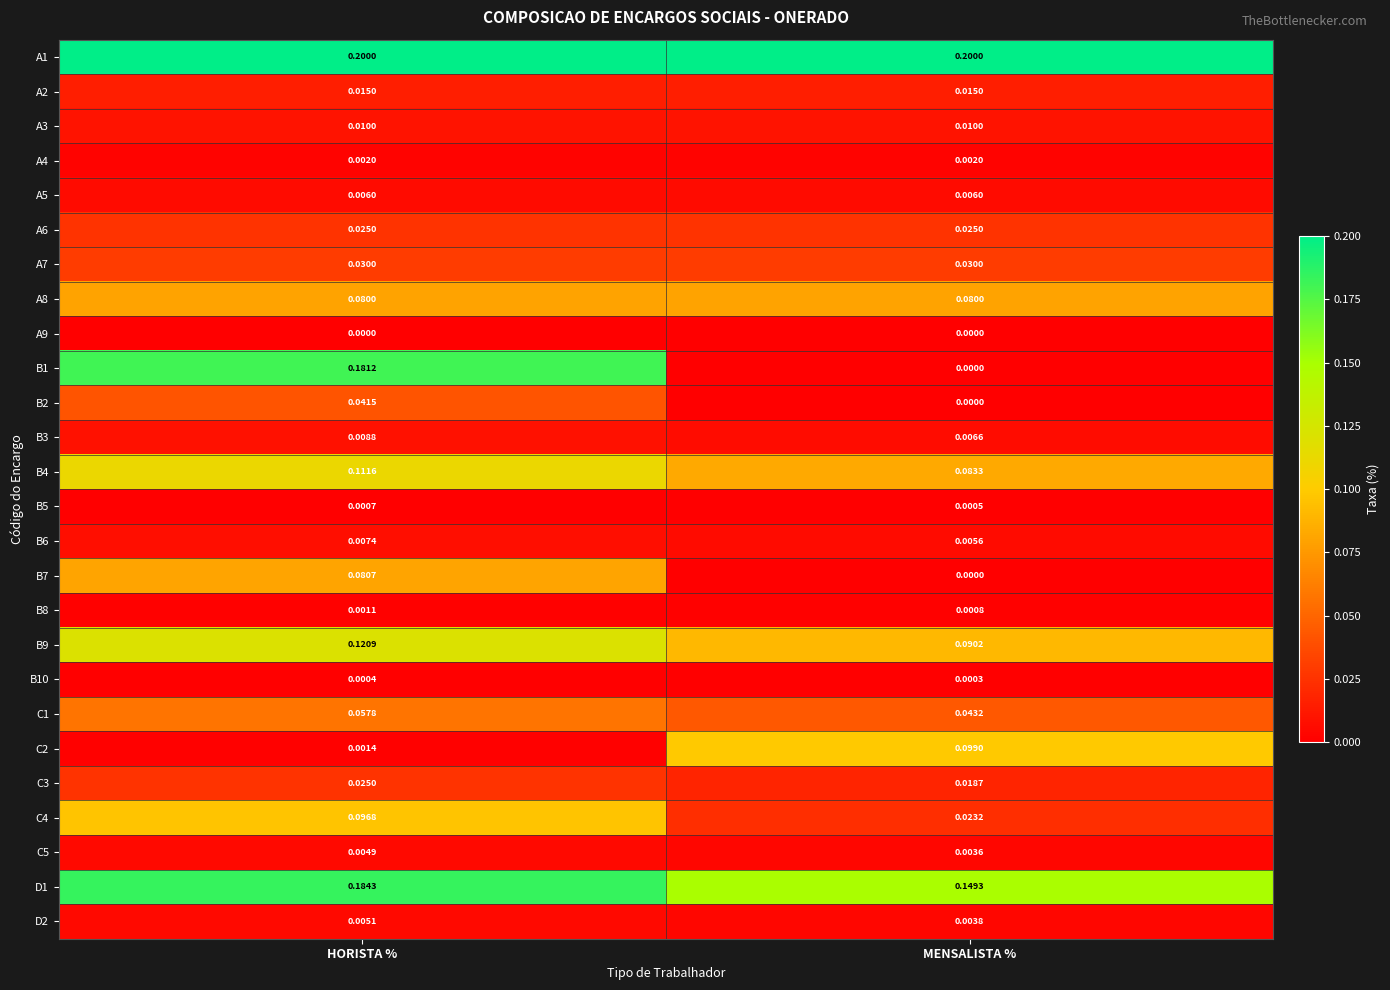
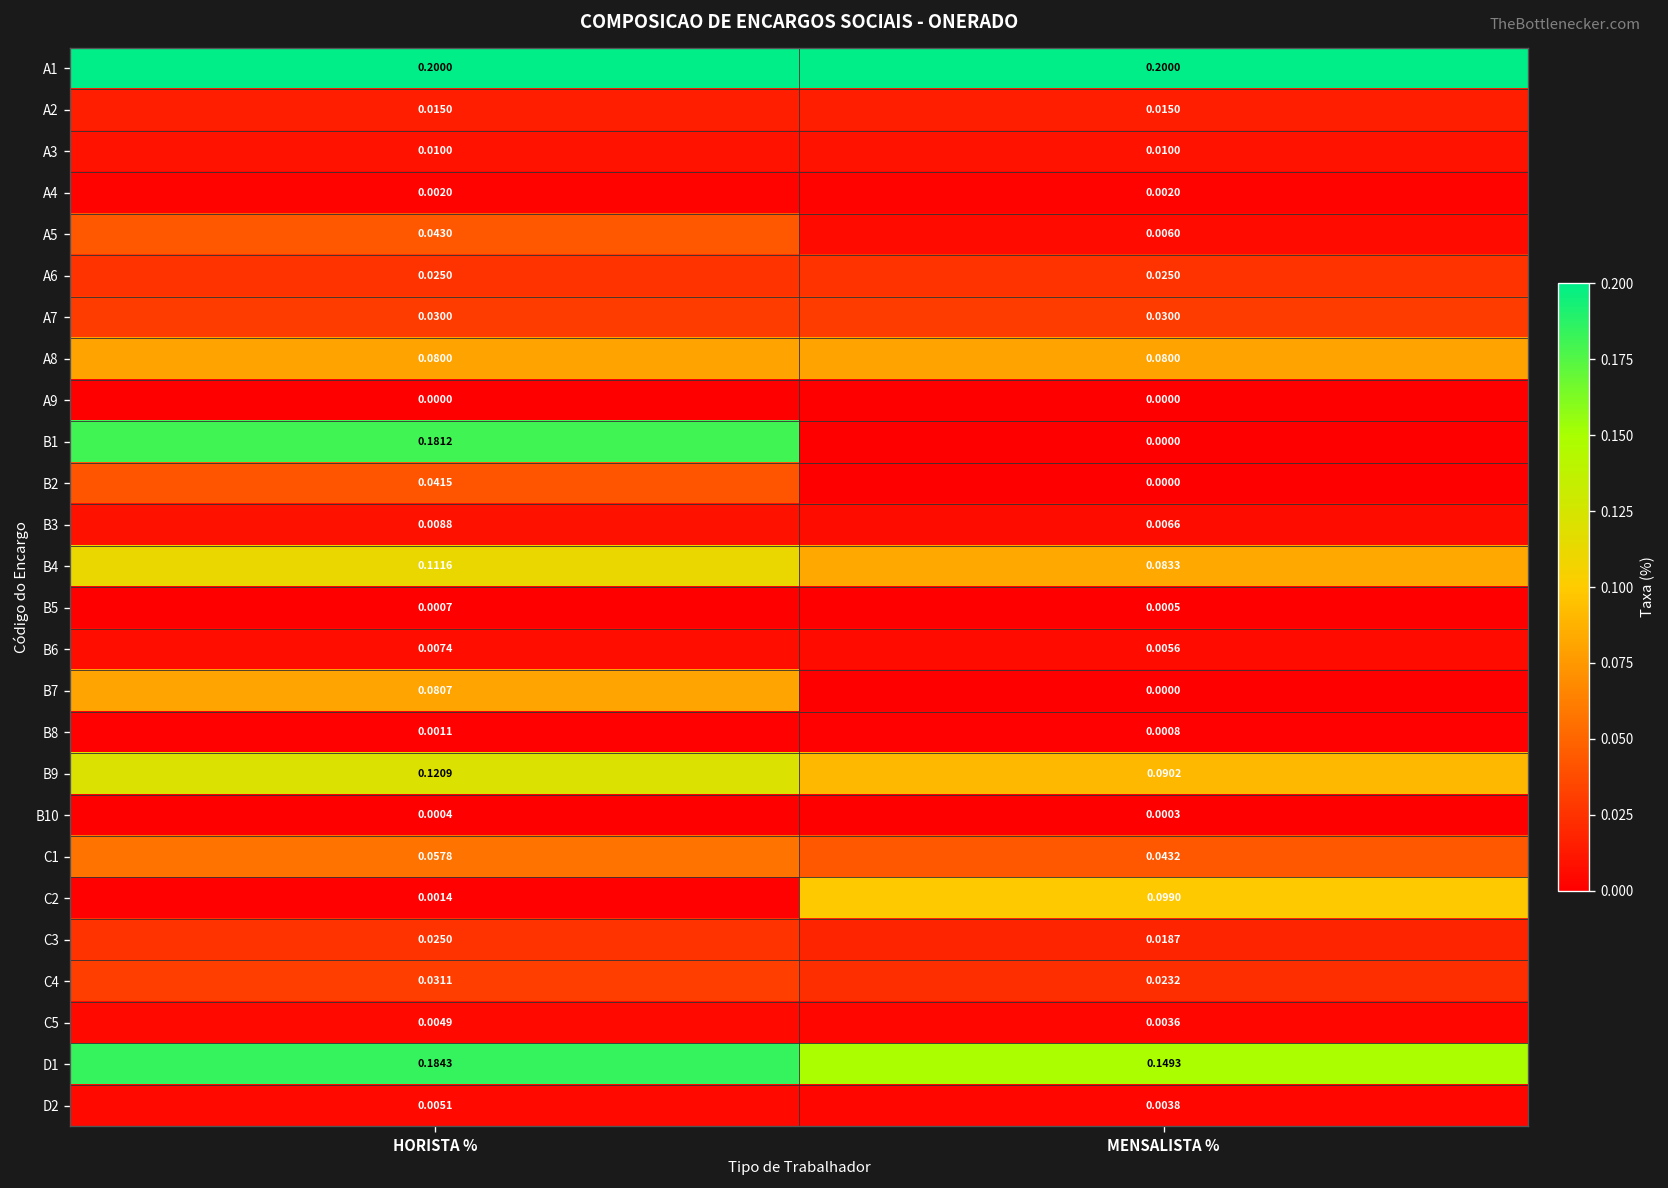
  {
    "A1": {
      "HORISTA %": 0.2000,
      "MENSALISTA %": 0.2000
    },
    "A2": {
      "HORISTA %": 0.0150,
      "MENSALISTA %": 0.0150
    },
    "A3": {
      "HORISTA %": 0.0100,
      "MENSALISTA %": 0.0100
    },
    "A4": {
      "HORISTA %": 0.0020,
      "MENSALISTA %": 0.0020
    },
    "A5": {
-     "HORISTA %": 0.0060,
+     "HORISTA %": 0.0430,
      "MENSALISTA %": 0.0060
    },
    "A6": {
      "HORISTA %": 0.0250,
      "MENSALISTA %": 0.0250
    },
    "A7": {
      "HORISTA %": 0.0300,
      "MENSALISTA %": 0.0300
    },
    "A8": {
      "HORISTA %": 0.0800,
      "MENSALISTA %": 0.0800
    },
    "A9": {
      "HORISTA %": 0.0000,
      "MENSALISTA %": 0.0000
    },
    "B1": {
      "HORISTA %": 0.1812,
      "MENSALISTA %": 0.0000
    },
    "B2": {
      "HORISTA %": 0.0415,
      "MENSALISTA %": 0.0000
    },
    "B3": {
      "HORISTA %": 0.0088,
      "MENSALISTA %": 0.0066
    },
    "B4": {
      "HORISTA %": 0.1116,
      "MENSALISTA %": 0.0833
    },
    "B5": {
      "HORISTA %": 0.0007,
      "MENSALISTA %": 0.0005
    },
    "B6": {
      "HORISTA %": 0.0074,
      "MENSALISTA %": 0.0056
    },
    "B7": {
      "HORISTA %": 0.0807,
      "MENSALISTA %": 0.0000
    },
    "B8": {
      "HORISTA %": 0.0011,
      "MENSALISTA %": 0.0008
    },
    "B9": {
      "HORISTA %": 0.1209,
      "MENSALISTA %": 0.0902
    },
    "B10": {
      "HORISTA %": 0.0004,
      "MENSALISTA %": 0.0003
    },
    "C1": {
      "HORISTA %": 0.0578,
      "MENSALISTA %": 0.0432
    },
    "C2": {
      "HORISTA %": 0.0014,
      "MENSALISTA %": 0.0990
    },
    "C3": {
      "HORISTA %": 0.0250,
      "MENSALISTA %": 0.0187
    },
    "C4": {
-     "HORISTA %": 0.0968,
+     "HORISTA %": 0.0311,
      "MENSALISTA %": 0.0232
    },
    "C5": {
      "HORISTA %": 0.0049,
      "MENSALISTA %": 0.0036
    },
    "D1": {
      "HORISTA %": 0.1843,
      "MENSALISTA %": 0.1493
    },
    "D2": {
      "HORISTA %": 0.0051,
      "MENSALISTA %": 0.0038
    }
  }
